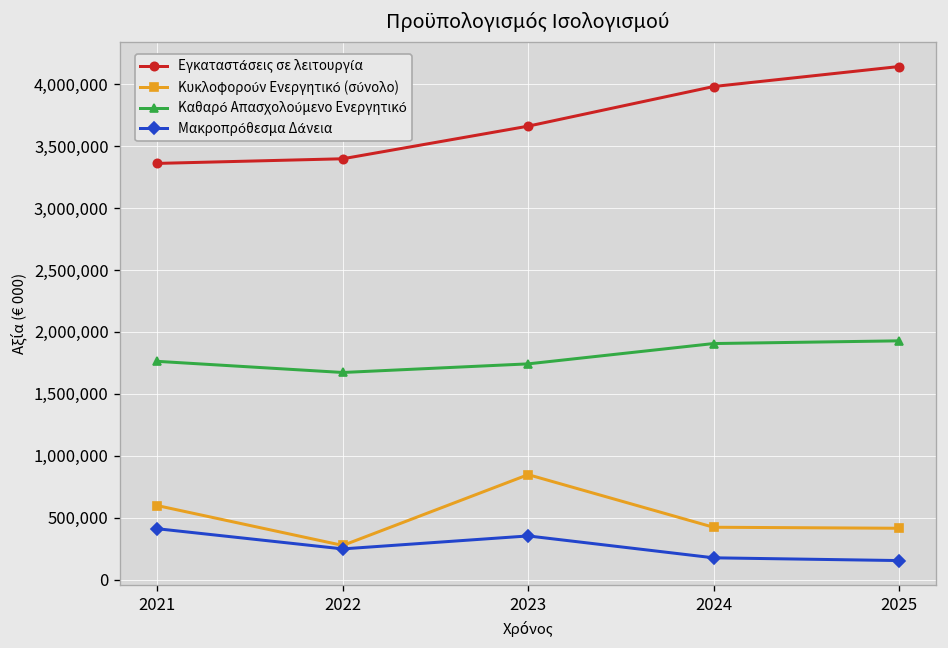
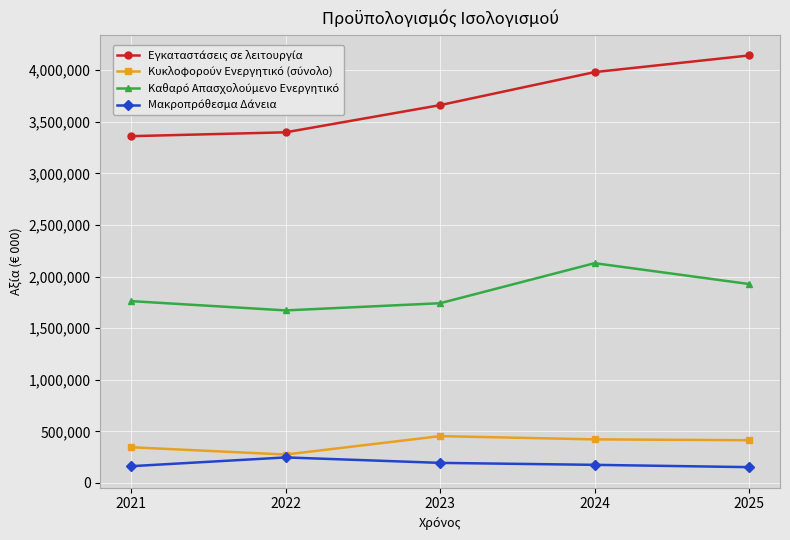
  {
    "Εγκαταστάσεις σε λειτουργία": {
      "2021": "3,360,000",
      "2022": "3,400,000",
      "2023": "3,660,000",
      "2024": "3,980,000",
      "2025": "4,140,000"
    },
    "Κυκλοφορούν Ενεργητικό (σύνολο)": {
-     "2021": "600,000",
+     "2021": "350,000",
      "2022": "280,000",
-     "2023": "850,000",
+     "2023": "450,000",
      "2024": "420,000",
      "2025": "410,000"
    },
    "Καθαρό Απασχολούμενο Ενεργητικό": {
      "2021": "1,760,000",
      "2022": "1,670,000",
      "2023": "1,740,000",
-     "2024": "1,910,000",
+     "2024": "2,130,000",
      "2025": "1,930,000"
    },
    "Μακροπρόθεσμα Δάνεια": {
-     "2021": "410,000",
+     "2021": "160,000",
      "2022": "250,000",
-     "2023": "350,000",
+     "2023": "190,000",
      "2024": "180,000",
      "2025": "150,000"
    }
  }
